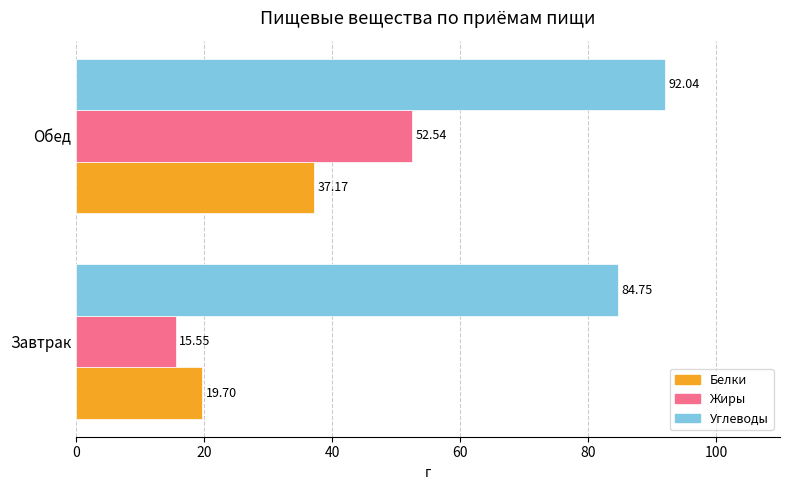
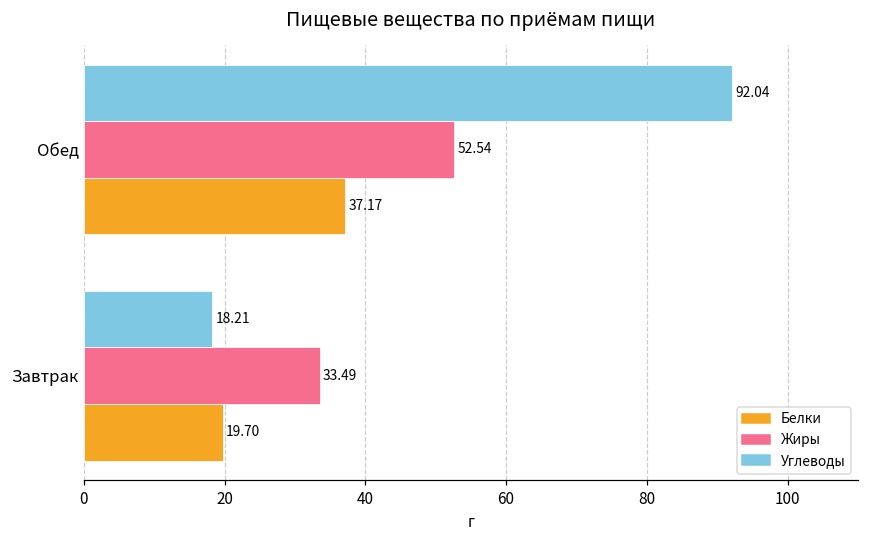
  {
    "Белки": {
      "Обед": 37.17,
      "Завтрак": 19.70
    },
    "Жиры": {
      "Обед": 52.54,
-     "Завтрак": 15.55
+     "Завтрак": 33.49
    },
    "Углеводы": {
      "Обед": 92.04,
-     "Завтрак": 84.75
+     "Завтрак": 18.21
    }
  }
